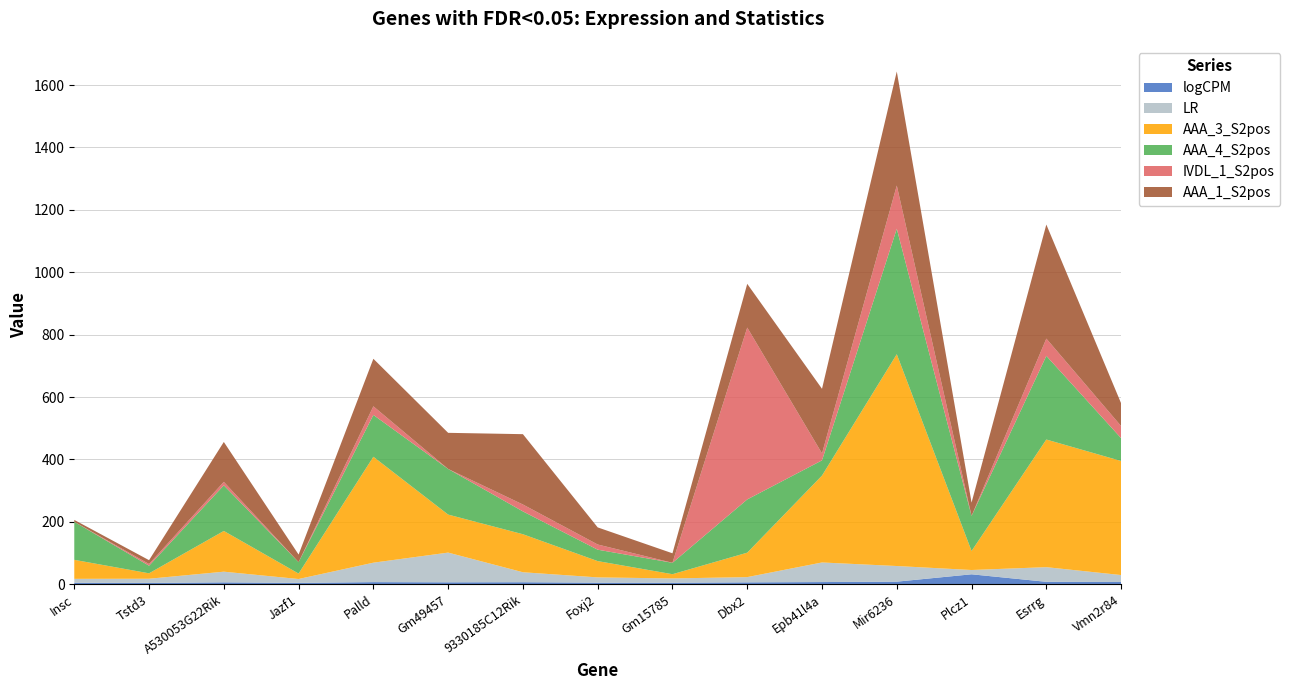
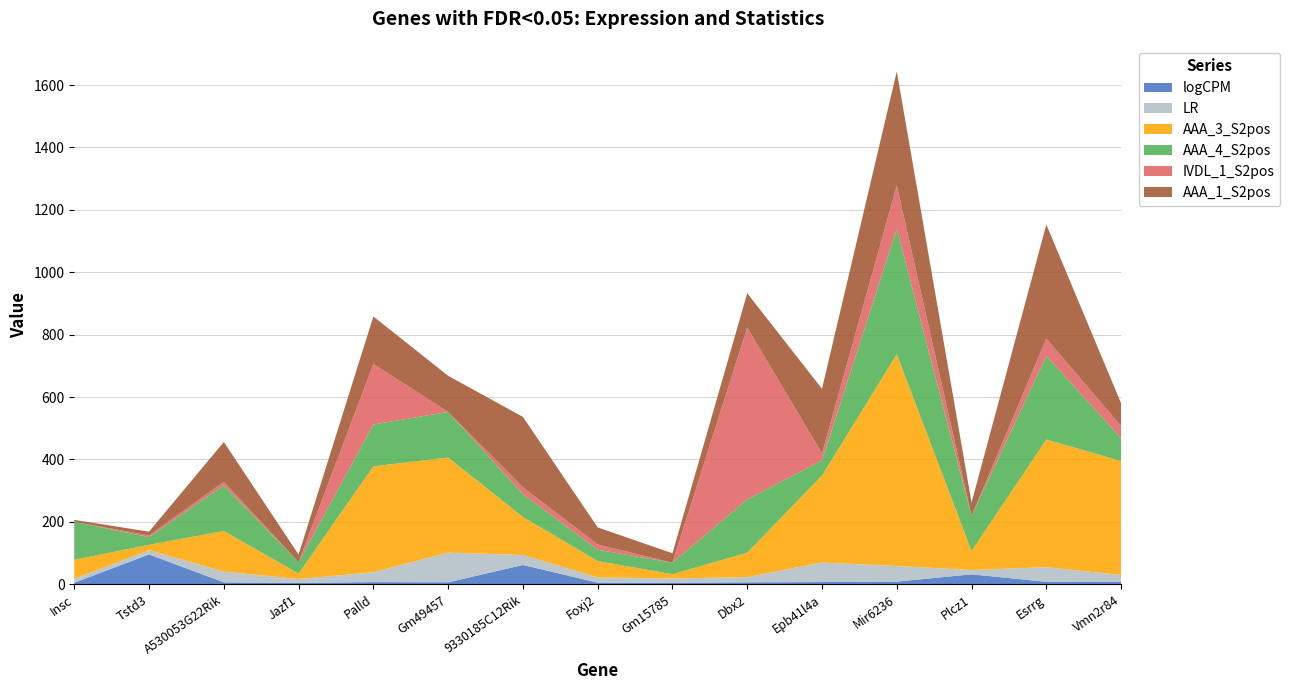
  {
    "logCPM": {
-     "Tstd3": 0,
-     "9330185C12Rik": 10,
+     "Tstd3": 100,
+     "9330185C12Rik": 60,
      "Mir6236": 10,
      "Plcz1": 30
    },
    "LR": {
      "Insc": 10,
      "Tstd3": 10,
      "A530053G22Rik": 30,
      "Jazf1": 10,
-     "Palld": 60,
+     "Palld": 30,
      "Gm49457": 100,
      "9330185C12Rik": 30,
      "Foxj2": 20,
      "Gm15785": 10,
      "Dbx2": 20,
      "Epb41l4a": 60,
      "Mir6236": 50,
      "Plcz1": 10,
      "Esrrg": 50,
      "Vmn2r84": 20
    },
    "AAA_3_S2pos": {
      "Insc": 60,
      "Tstd3": 20,
      "A530053G22Rik": 130,
      "Jazf1": 20,
      "Palld": 340,
-     "Gm49457": 120,
+     "Gm49457": 300,
      "9330185C12Rik": 120,
      "Foxj2": 50,
      "Gm15785": 10,
      "Dbx2": 80,
      "Epb41l4a": 280,
      "Mir6236": 680,
      "Plcz1": 60,
      "Esrrg": 410,
      "Vmn2r84": 370
    },
    "AAA_4_S2pos": {
      "A530053G22Rik": 150,
      "Palld": 130,
      "9330185C12Rik": 70,
      "Foxj2": 40,
      "Dbx2": 170,
      "Epb41l4a": 50,
      "Mir6236": 400,
      "Esrrg": 270,
      "Vmn2r84": 70
    },
    "IVDL_1_S2pos": {
      "A530053G22Rik": 10,
-     "Palld": 30,
+     "Palld": 190,
      "9330185C12Rik": 20,
      "Foxj2": 20,
      "Dbx2": 550,
      "Epb41l4a": 20,
      "Mir6236": 140,
      "Esrrg": 60,
      "Vmn2r84": 40
    },
    "AAA_1_S2pos": {
      "Tstd3": 10,
      "A530053G22Rik": 130,
      "Jazf1": 20,
      "Palld": 150,
      "Gm49457": 120,
      "9330185C12Rik": 230,
      "Foxj2": 50,
      "Gm15785": 30,
-     "Dbx2": 140,
+     "Dbx2": 110,
      "Epb41l4a": 210,
      "Mir6236": 370,
      "Plcz1": 40,
      "Esrrg": 370,
      "Vmn2r84": 70
    }
  }
